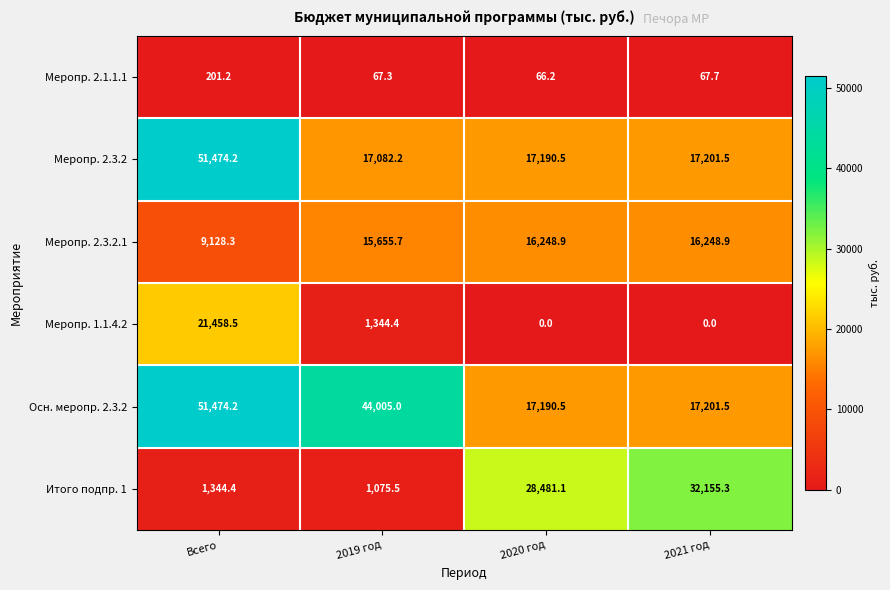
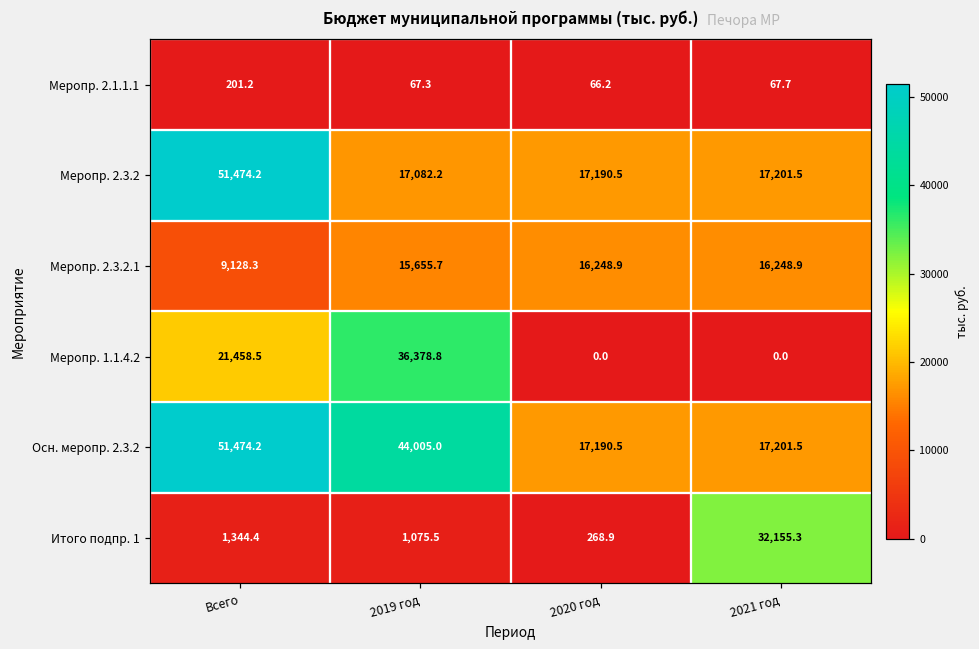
  {
    "Меропр. 2.1.1.1": {
      "Всего": "201.2",
      "2019 год": "67.3",
      "2020 год": "66.2",
      "2021 год": "67.7"
    },
    "Меропр. 2.3.2": {
      "Всего": "51,474.2",
      "2019 год": "17,082.2",
      "2020 год": "17,190.5",
      "2021 год": "17,201.5"
    },
    "Меропр. 2.3.2.1": {
      "Всего": "9,128.3",
      "2019 год": "15,655.7",
      "2020 год": "16,248.9",
      "2021 год": "16,248.9"
    },
    "Меропр. 1.1.4.2": {
      "Всего": "21,458.5",
-     "2019 год": "1,344.4",
+     "2019 год": "36,378.8",
      "2020 год": "0.0",
      "2021 год": "0.0"
    },
    "Осн. меропр. 2.3.2": {
      "Всего": "51,474.2",
      "2019 год": "44,005.0",
      "2020 год": "17,190.5",
      "2021 год": "17,201.5"
    },
    "Итого подпр. 1": {
      "Всего": "1,344.4",
      "2019 год": "1,075.5",
-     "2020 год": "28,481.1",
+     "2020 год": "268.9",
      "2021 год": "32,155.3"
    }
  }
